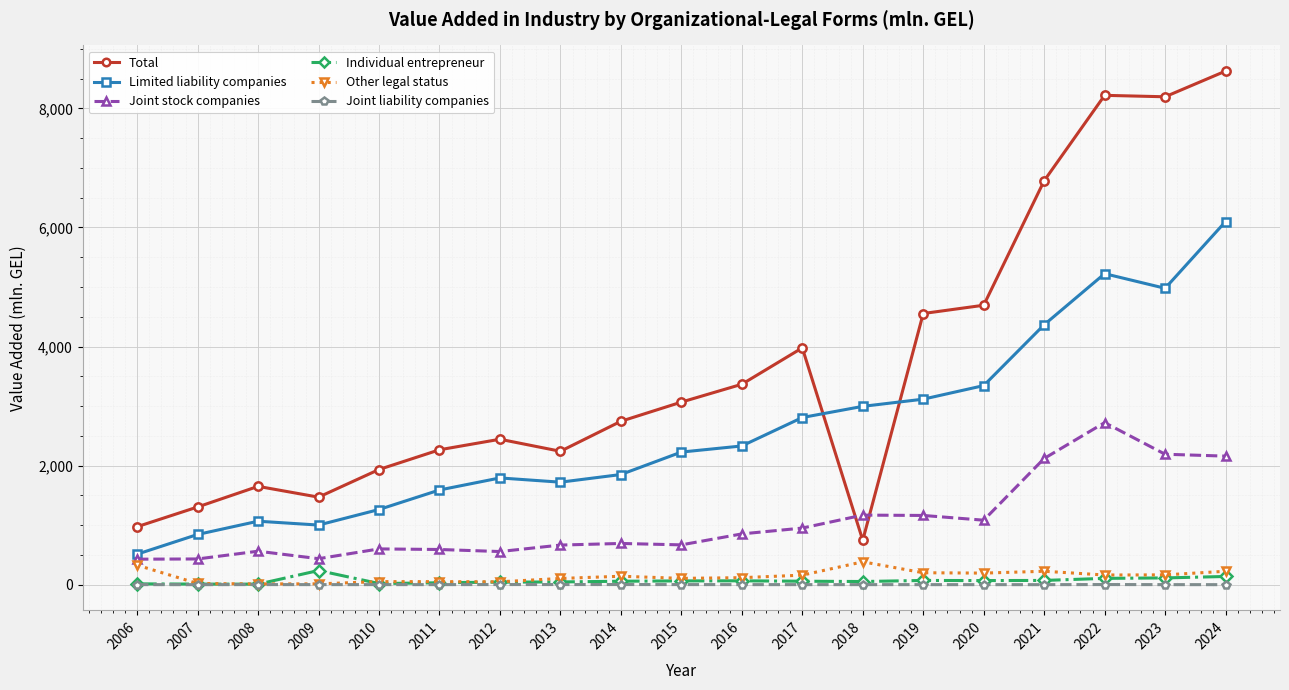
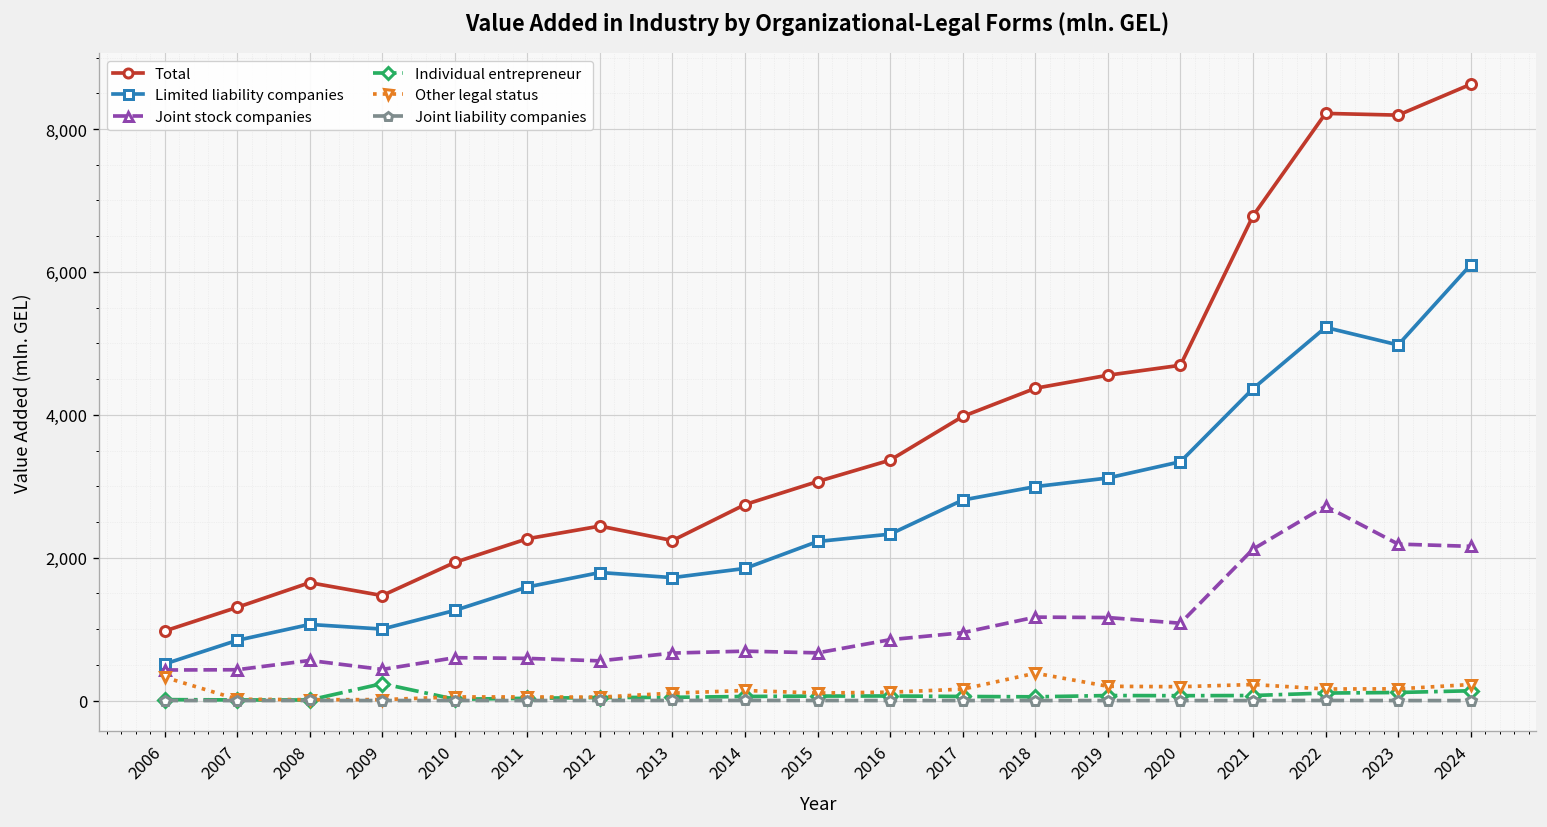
  {
    "Total": {
      "2006": "1,000",
      "2007": "1,300",
      "2008": "1,700",
      "2009": "1,500",
      "2010": "1,900",
      "2011": "2,300",
      "2012": "2,400",
      "2013": "2,200",
      "2014": "2,700",
      "2015": "3,100",
      "2016": "3,400",
      "2017": "4,000",
-     "2018": "700",
+     "2018": "4,400",
      "2019": "4,600",
      "2020": "4,700",
      "2021": "6,800",
      "2022": "8,200",
      "2023": "8,200",
      "2024": "8,600"
    },
    "Limited liability companies": {
      "2006": "500",
      "2007": "800",
      "2008": "1,100",
      "2009": "1,000",
      "2010": "1,300",
      "2011": "1,600",
      "2012": "1,800",
      "2013": "1,700",
      "2014": "1,800",
      "2015": "2,200",
      "2016": "2,300",
      "2017": "2,800",
      "2018": "3,000",
      "2019": "3,100",
      "2020": "3,300",
      "2021": "4,400",
      "2022": "5,200",
      "2023": "5,000",
      "2024": "6,100"
    },
    "Joint stock companies": {
      "2006": "400",
      "2007": "400",
      "2008": "600",
      "2009": "400",
      "2010": "600",
      "2011": "600",
      "2012": "600",
      "2013": "700",
      "2014": "700",
      "2015": "700",
      "2016": "900",
      "2017": "1,000",
      "2018": "1,200",
      "2019": "1,200",
      "2020": "1,100",
      "2021": "2,100",
      "2022": "2,700",
      "2023": "2,200",
      "2024": "2,200"
    },
    "Individual entrepreneur": {
      "2009": "200",
      "2013": "0",
      "2014": "100",
      "2016": "100",
      "2017": "100",
      "2018": "100",
      "2019": "100",
      "2020": "100",
      "2021": "100",
      "2022": "100",
      "2023": "100",
      "2024": "100"
    },
    "Other legal status": {
      "2006": "300",
      "2013": "100",
      "2014": "100",
      "2016": "100",
      "2017": "200",
      "2018": "400",
      "2019": "200",
      "2020": "200",
      "2021": "200",
      "2022": "200",
      "2023": "200",
      "2024": "200"
    },
    "Joint liability companies": {
      "2013": "0",
      "2014": "0",
      "2015": "0",
      "2016": "0",
      "2017": "0",
      "2018": "0",
      "2019": "0",
      "2020": "0",
      "2021": "0",
      "2022": "0",
      "2023": "0",
      "2024": "0"
    }
  }
